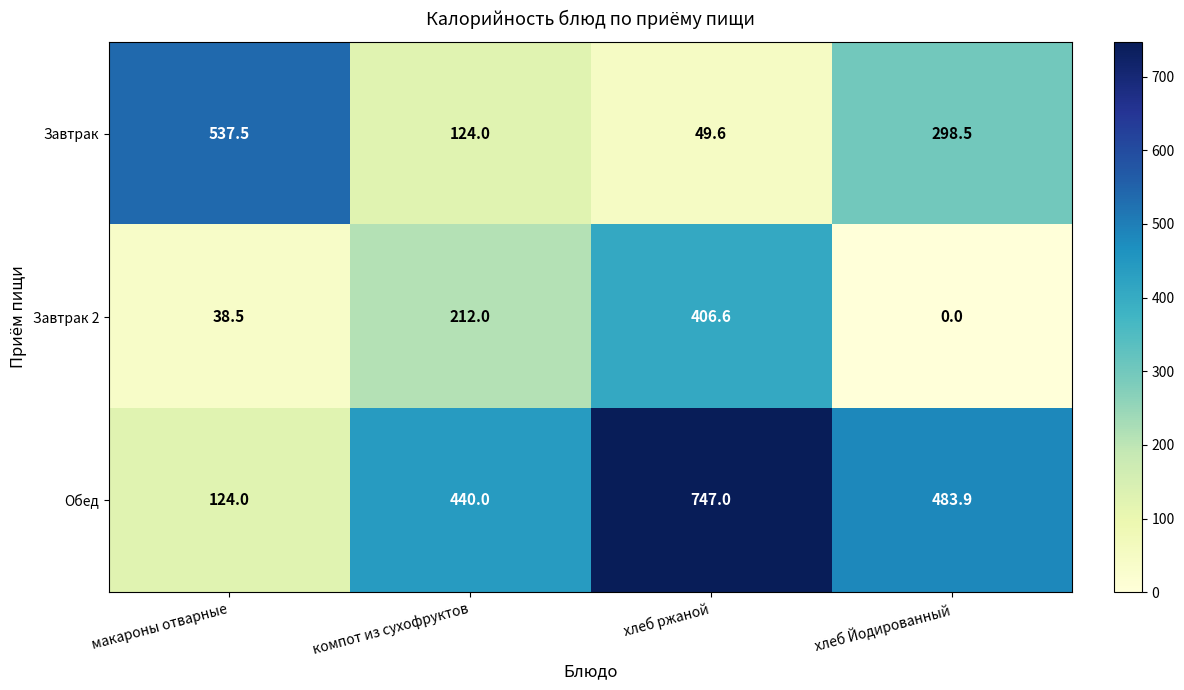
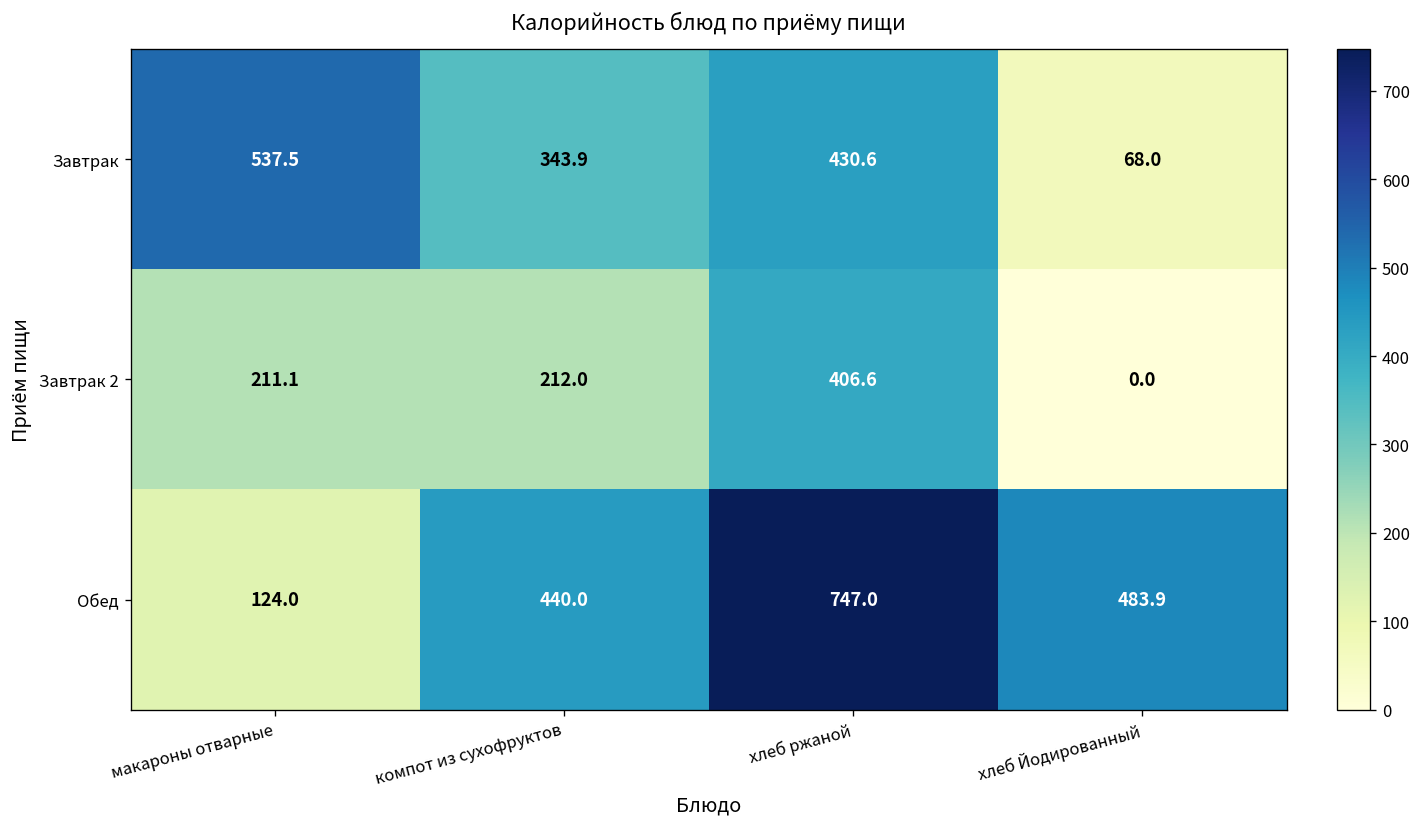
  {
    "Завтрак": {
      "макароны отварные": 537.5,
-     "компот из сухофруктов": 124.0,
-     "хлеб ржаной": 49.6,
-     "хлеб Йодированный": 298.5
+     "компот из сухофруктов": 343.9,
+     "хлеб ржаной": 430.6,
+     "хлеб Йодированный": 68.0
    },
    "Завтрак 2": {
-     "макароны отварные": 38.5,
+     "макароны отварные": 211.1,
      "компот из сухофруктов": 212.0,
      "хлеб ржаной": 406.6,
      "хлеб Йодированный": 0.0
    },
    "Обед": {
      "макароны отварные": 124.0,
      "компот из сухофруктов": 440.0,
      "хлеб ржаной": 747.0,
      "хлеб Йодированный": 483.9
    }
  }
